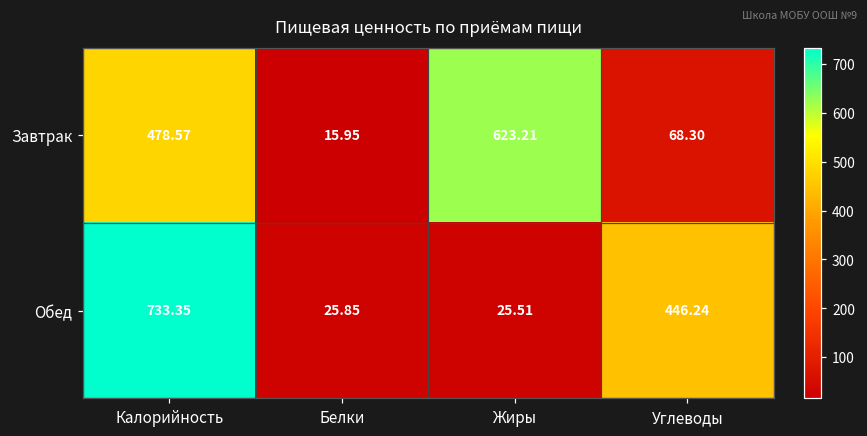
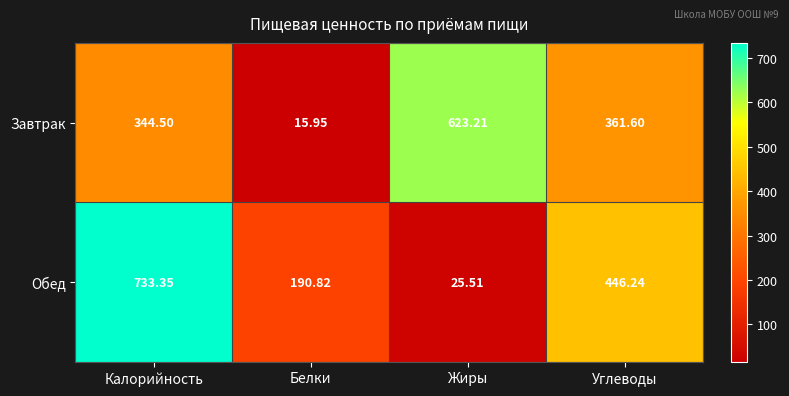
  {
    "Завтрак": {
-     "Калорийность": 478.57,
+     "Калорийность": 344.50,
      "Белки": 15.95,
      "Жиры": 623.21,
-     "Углеводы": 68.30
+     "Углеводы": 361.60
    },
    "Обед": {
      "Калорийность": 733.35,
-     "Белки": 25.85,
+     "Белки": 190.82,
      "Жиры": 25.51,
      "Углеводы": 446.24
    }
  }
